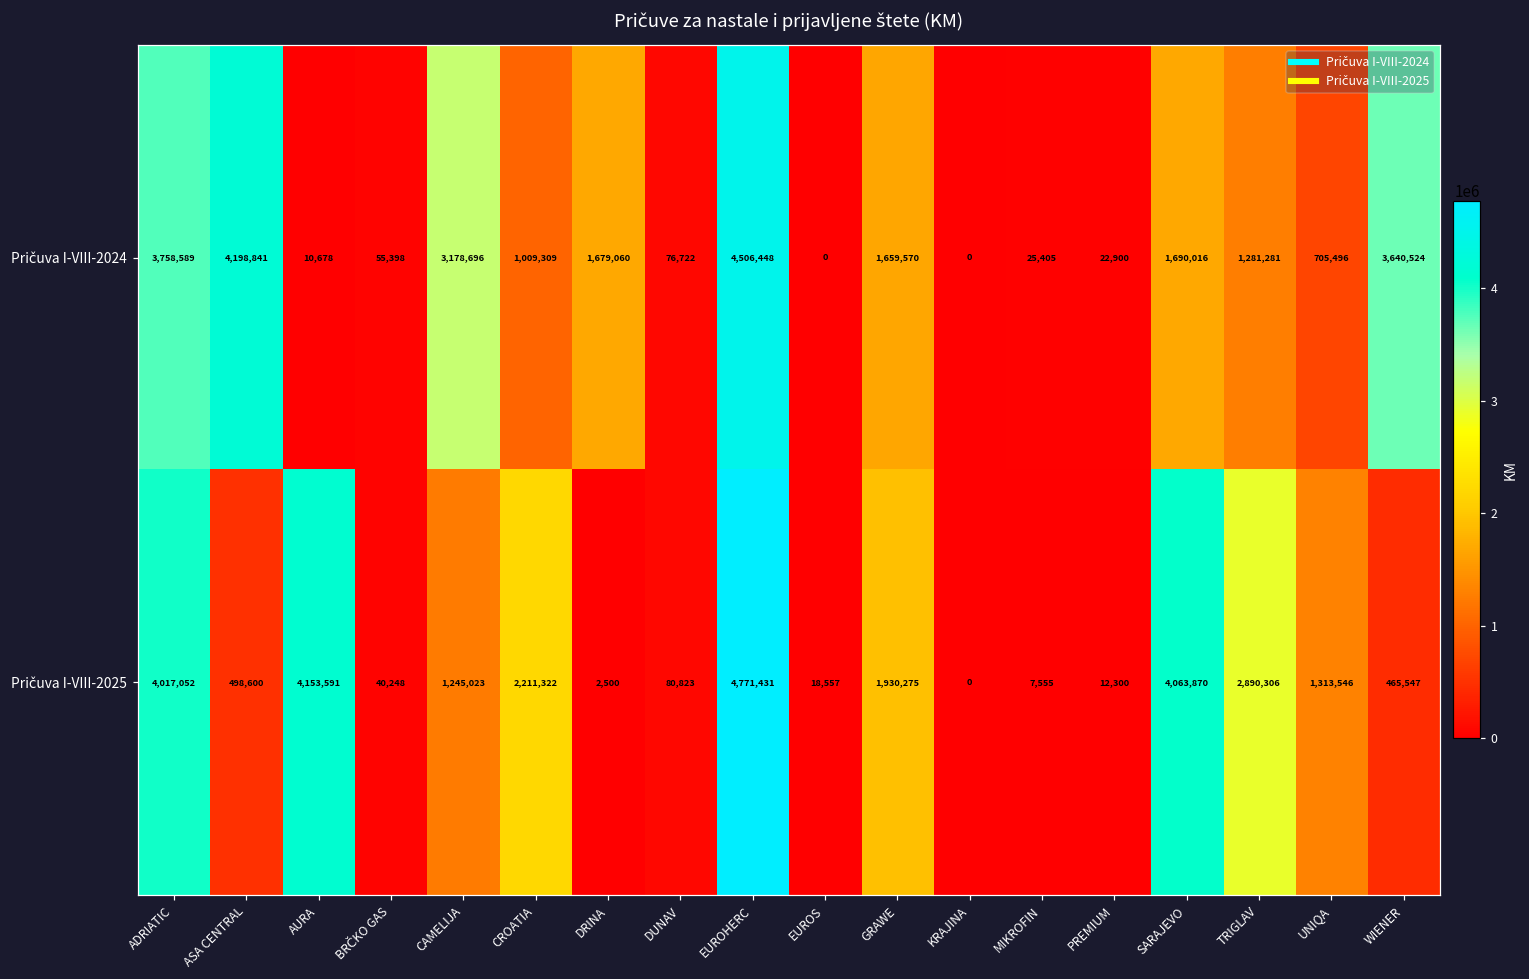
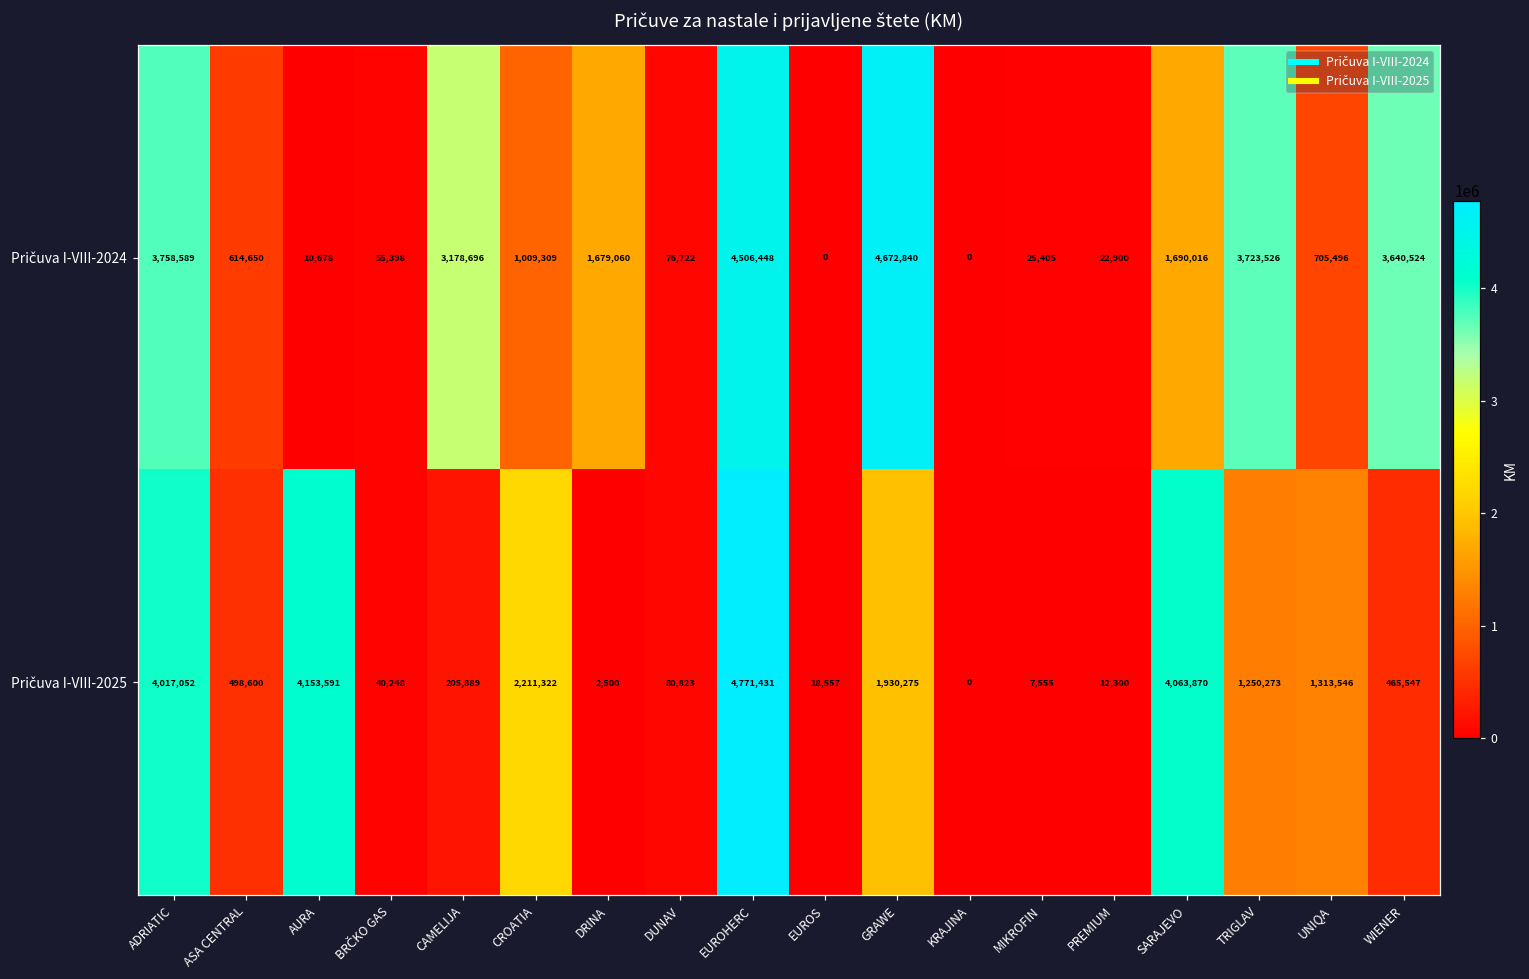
  {
    "Pričuva I-VIII-2024": {
      "ADRIATIC": "3,758,589",
-     "ASA CENTRAL": "4,198,841",
+     "ASA CENTRAL": "614,650",
      "AURA": "10,678",
      "BRČKO GAS": "55,398",
      "CAMELIJA": "3,178,696",
      "CROATIA": "1,009,309",
      "DRINA": "1,679,060",
      "DUNAV": "76,722",
      "EUROHERC": "4,506,448",
      "EUROS": "0",
-     "GRAWE": "1,659,570",
+     "GRAWE": "4,672,840",
      "KRAJINA": "0",
      "MIKROFIN": "25,405",
      "PREMIUM": "22,900",
      "SARAJEVO": "1,690,016",
-     "TRIGLAV": "1,281,281",
+     "TRIGLAV": "3,723,526",
      "UNIQA": "705,496",
      "WIENER": "3,640,524"
    },
    "Pričuva I-VIII-2025": {
      "ADRIATIC": "4,017,052",
      "ASA CENTRAL": "498,600",
      "AURA": "4,153,591",
      "BRČKO GAS": "40,248",
-     "CAMELIJA": "1,245,023",
+     "CAMELIJA": "205,889",
      "CROATIA": "2,211,322",
      "DRINA": "2,500",
      "DUNAV": "80,823",
      "EUROHERC": "4,771,431",
      "EUROS": "18,557",
      "GRAWE": "1,930,275",
      "KRAJINA": "0",
      "MIKROFIN": "7,555",
      "PREMIUM": "12,300",
      "SARAJEVO": "4,063,870",
-     "TRIGLAV": "2,890,306",
+     "TRIGLAV": "1,250,273",
      "UNIQA": "1,313,546",
      "WIENER": "465,547"
    }
  }
